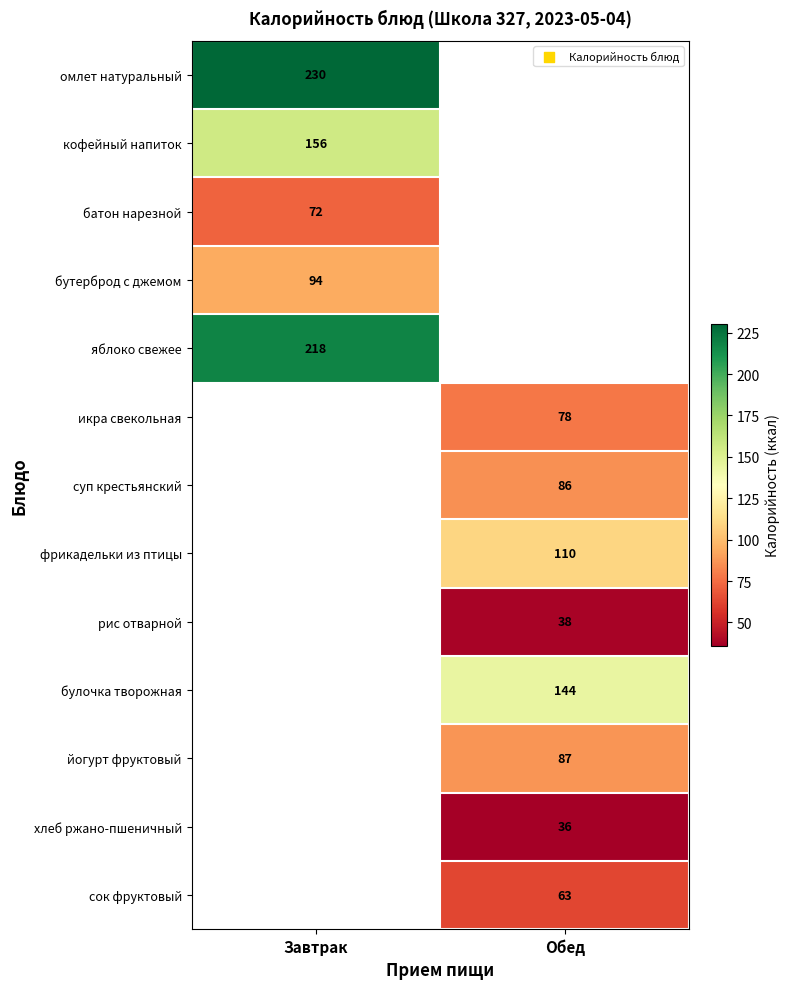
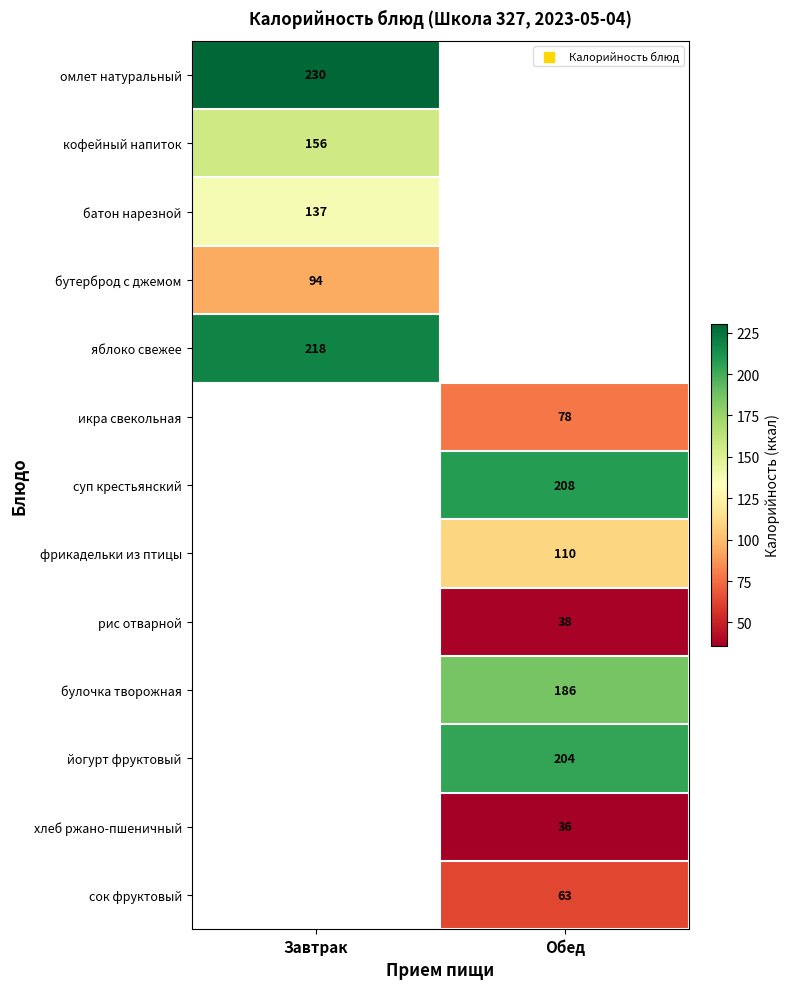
  {
    "омлет натуральный": {
      "Завтрак": 230
    },
    "кофейный напиток": {
      "Завтрак": 156
    },
    "батон нарезной": {
-     "Завтрак": 72
+     "Завтрак": 137
    },
    "бутерброд с джемом": {
      "Завтрак": 94
    },
    "яблоко свежее": {
      "Завтрак": 218
    },
    "икра свекольная": {
      "Обед": 78
    },
    "суп крестьянский": {
-     "Обед": 86
+     "Обед": 208
    },
    "фрикадельки из птицы": {
      "Обед": 110
    },
    "рис отварной": {
      "Обед": 38
    },
    "булочка творожная": {
-     "Обед": 144
+     "Обед": 186
    },
    "йогурт фруктовый": {
-     "Обед": 87
+     "Обед": 204
    },
    "хлеб ржано-пшеничный": {
      "Обед": 36
    },
    "сок фруктовый": {
      "Обед": 63
    }
  }
